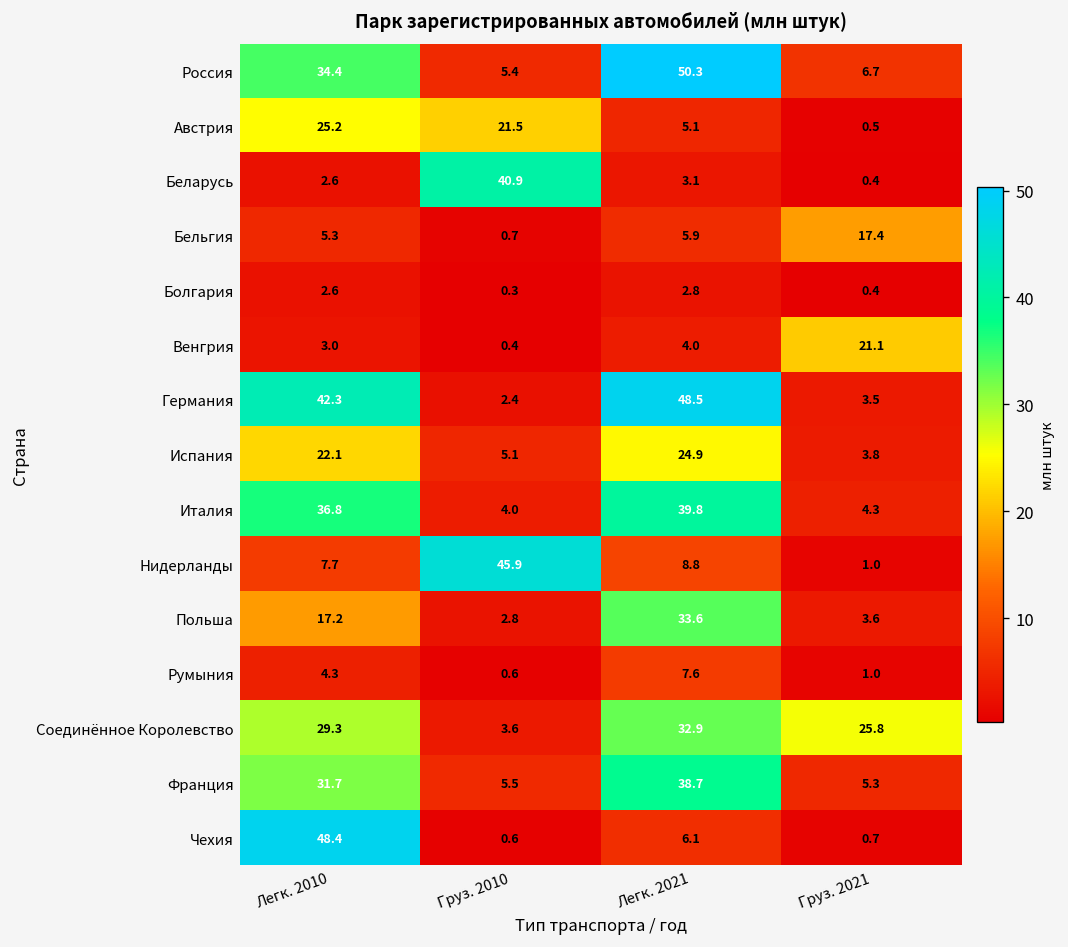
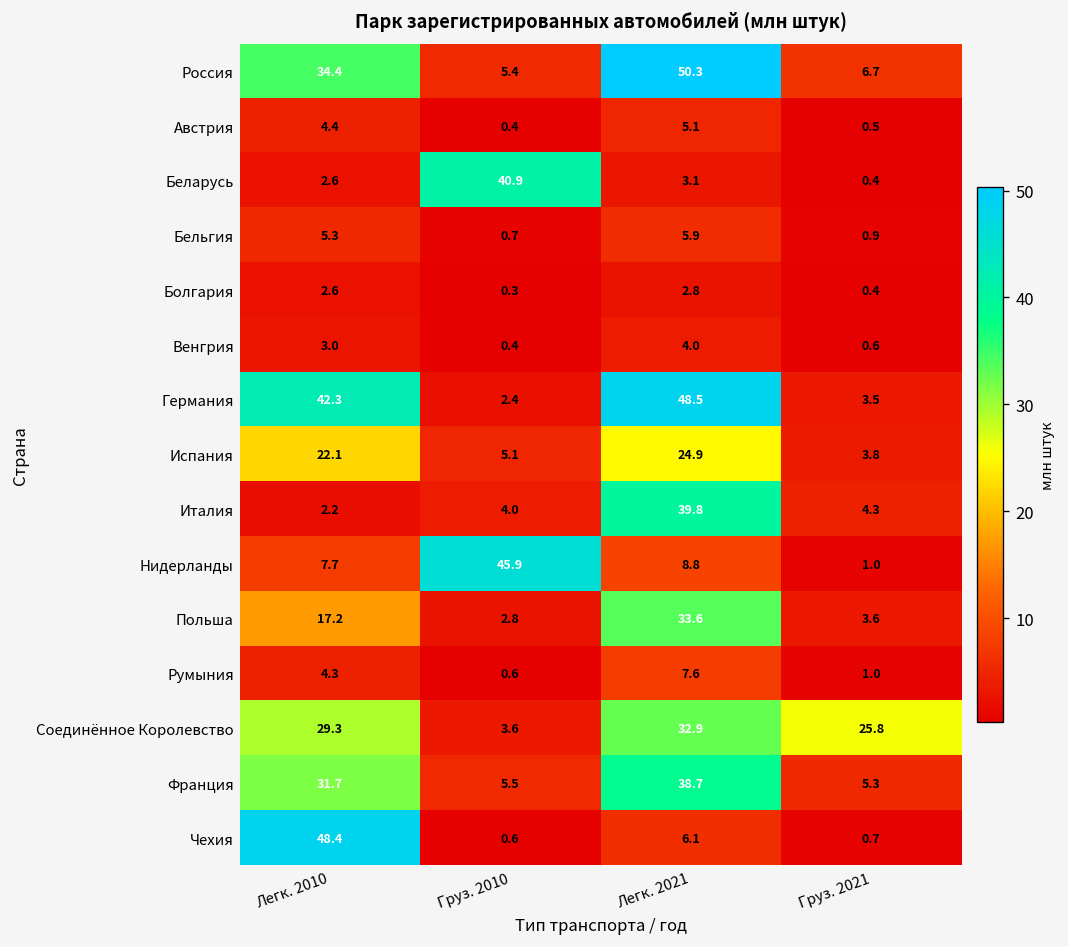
  {
    "Россия": {
      "Легк. 2010": 34.4,
      "Груз. 2010": 5.4,
      "Легк. 2021": 50.3,
      "Груз. 2021": 6.7
    },
    "Австрия": {
-     "Легк. 2010": 25.2,
-     "Груз. 2010": 21.5,
+     "Легк. 2010": 4.4,
+     "Груз. 2010": 0.4,
      "Легк. 2021": 5.1,
      "Груз. 2021": 0.5
    },
    "Беларусь": {
      "Легк. 2010": 2.6,
      "Груз. 2010": 40.9,
      "Легк. 2021": 3.1,
      "Груз. 2021": 0.4
    },
    "Бельгия": {
      "Легк. 2010": 5.3,
      "Груз. 2010": 0.7,
      "Легк. 2021": 5.9,
-     "Груз. 2021": 17.4
+     "Груз. 2021": 0.9
    },
    "Болгария": {
      "Легк. 2010": 2.6,
      "Груз. 2010": 0.3,
      "Легк. 2021": 2.8,
      "Груз. 2021": 0.4
    },
    "Венгрия": {
      "Легк. 2010": 3.0,
      "Груз. 2010": 0.4,
      "Легк. 2021": 4.0,
-     "Груз. 2021": 21.1
+     "Груз. 2021": 0.6
    },
    "Германия": {
      "Легк. 2010": 42.3,
      "Груз. 2010": 2.4,
      "Легк. 2021": 48.5,
      "Груз. 2021": 3.5
    },
    "Испания": {
      "Легк. 2010": 22.1,
      "Груз. 2010": 5.1,
      "Легк. 2021": 24.9,
      "Груз. 2021": 3.8
    },
    "Италия": {
-     "Легк. 2010": 36.8,
+     "Легк. 2010": 2.2,
      "Груз. 2010": 4.0,
      "Легк. 2021": 39.8,
      "Груз. 2021": 4.3
    },
    "Нидерланды": {
      "Легк. 2010": 7.7,
      "Груз. 2010": 45.9,
      "Легк. 2021": 8.8,
      "Груз. 2021": 1.0
    },
    "Польша": {
      "Легк. 2010": 17.2,
      "Груз. 2010": 2.8,
      "Легк. 2021": 33.6,
      "Груз. 2021": 3.6
    },
    "Румыния": {
      "Легк. 2010": 4.3,
      "Груз. 2010": 0.6,
      "Легк. 2021": 7.6,
      "Груз. 2021": 1.0
    },
    "Соединённое Королевство": {
      "Легк. 2010": 29.3,
      "Груз. 2010": 3.6,
      "Легк. 2021": 32.9,
      "Груз. 2021": 25.8
    },
    "Франция": {
      "Легк. 2010": 31.7,
      "Груз. 2010": 5.5,
      "Легк. 2021": 38.7,
      "Груз. 2021": 5.3
    },
    "Чехия": {
      "Легк. 2010": 48.4,
      "Груз. 2010": 0.6,
      "Легк. 2021": 6.1,
      "Груз. 2021": 0.7
    }
  }
